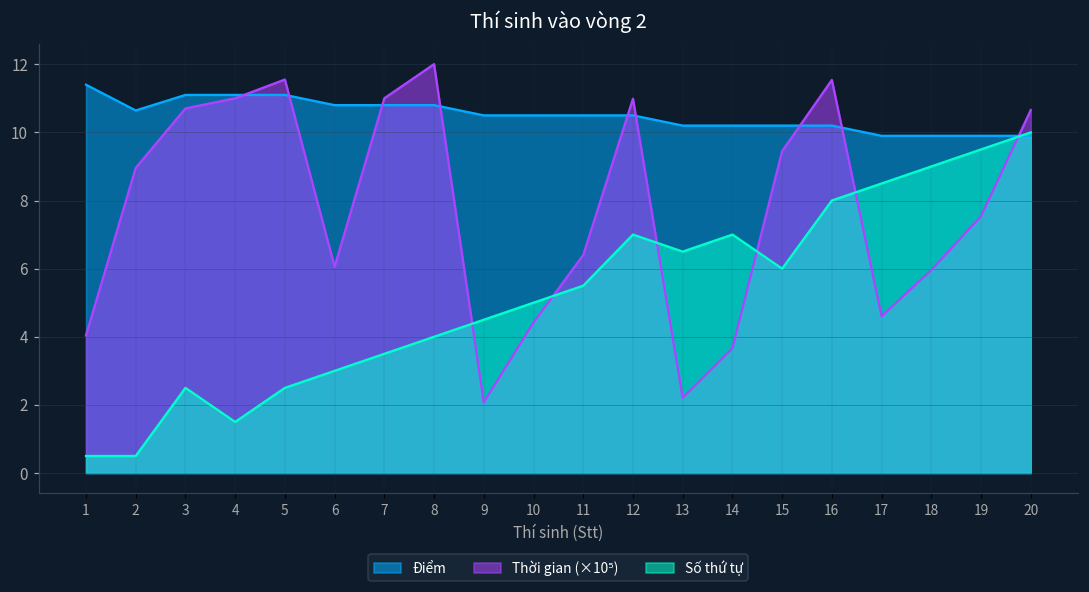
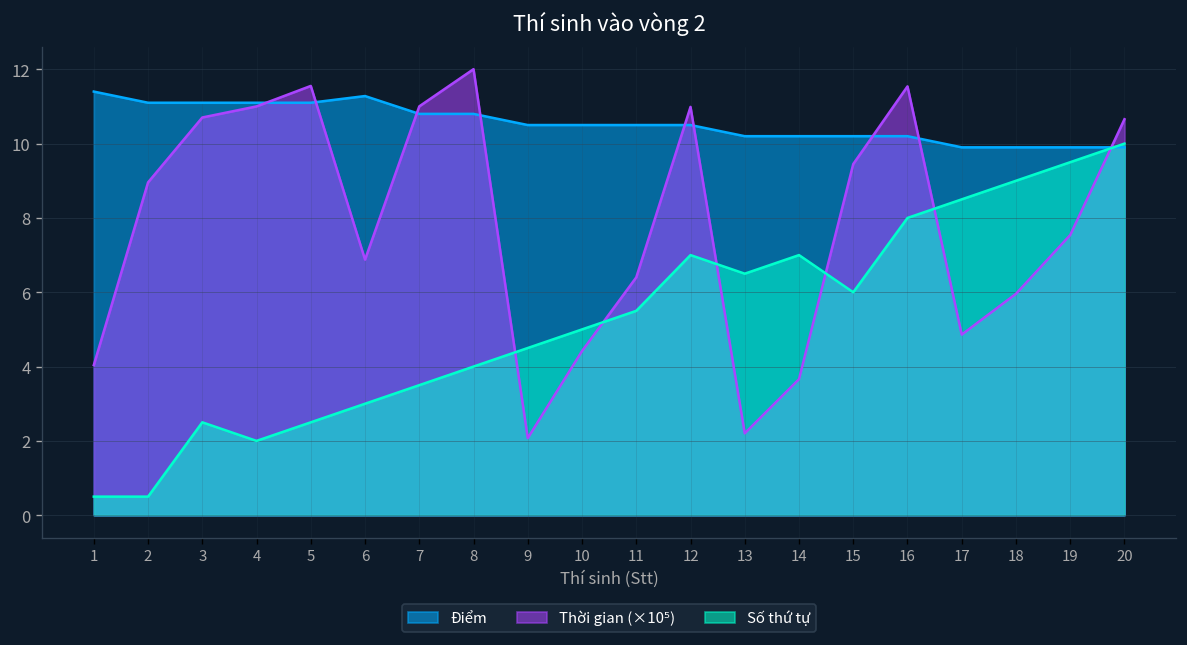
  {
    "Điểm": {
      "1": 11.4,
-     "2": 10.6,
+     "2": 11.1,
      "3": 11.1,
      "4": 11.1,
      "5": 11.1,
-     "6": 10.8,
+     "6": 11.3,
      "7": 10.8,
      "8": 10.8,
      "9": 10.5,
      "10": 10.5,
      "11": 10.5,
      "12": 10.5,
      "13": 10.2,
      "14": 10.2,
      "15": 10.2,
      "16": 10.2,
      "17": 9.9,
      "18": 9.9,
      "19": 9.9,
      "20": 9.9
    },
    "Thời gian (×10⁵)": {
      "1": 4.0,
      "2": 9.0,
      "3": 10.7,
      "4": 11.0,
      "5": 11.6,
-     "6": 6.1,
+     "6": 6.9,
      "7": 11.0,
      "8": 12.0,
      "9": 2.1,
      "10": 4.4,
      "11": 6.4,
      "12": 11.0,
      "13": 2.2,
      "14": 3.7,
      "15": 9.5,
      "16": 11.5,
-     "17": 4.6,
+     "17": 4.9,
      "18": 6.0,
      "19": 7.5,
      "20": 10.7
    },
    "Số thứ tự": {
      "1": 0.5,
      "2": 0.5,
      "3": 2.5,
-     "4": 1.5,
+     "4": 2.0,
      "5": 2.5,
      "6": 3.0,
      "7": 3.5,
      "8": 4.0,
      "9": 4.5,
      "10": 5.0,
      "11": 5.5,
      "12": 7.0,
      "13": 6.5,
      "14": 7.0,
      "15": 6.0,
      "16": 8.0,
      "17": 8.5,
      "18": 9.0,
      "19": 9.5,
      "20": 10.0
    }
  }
